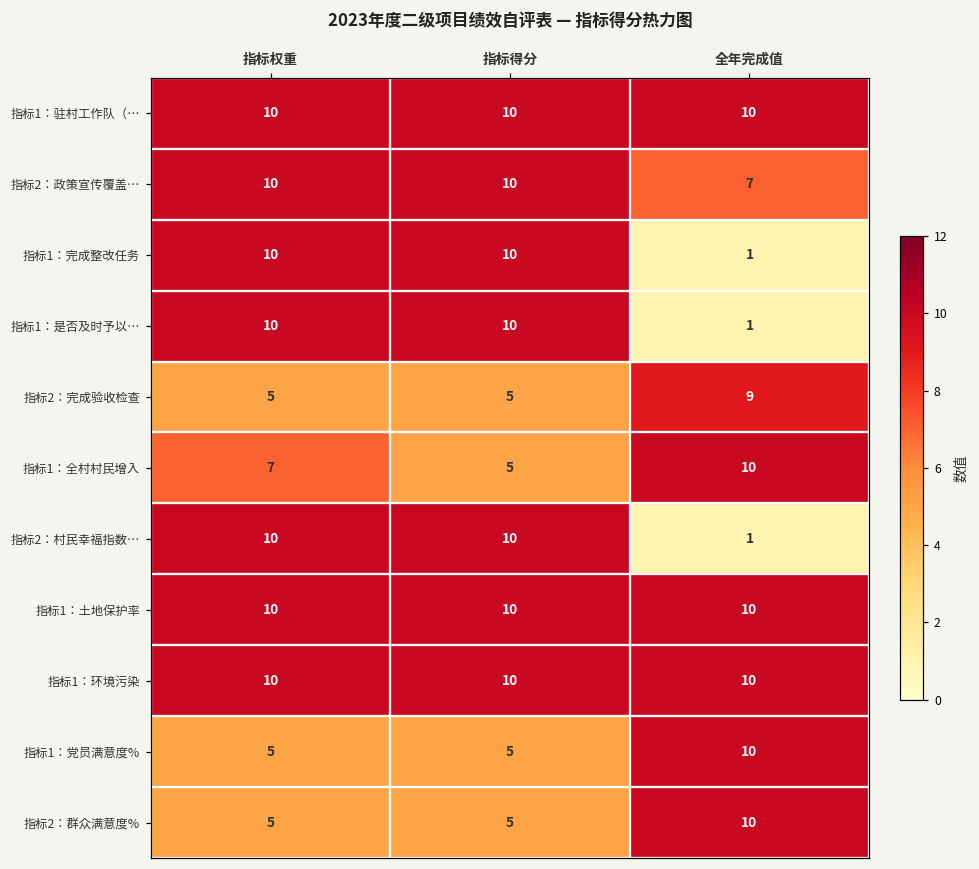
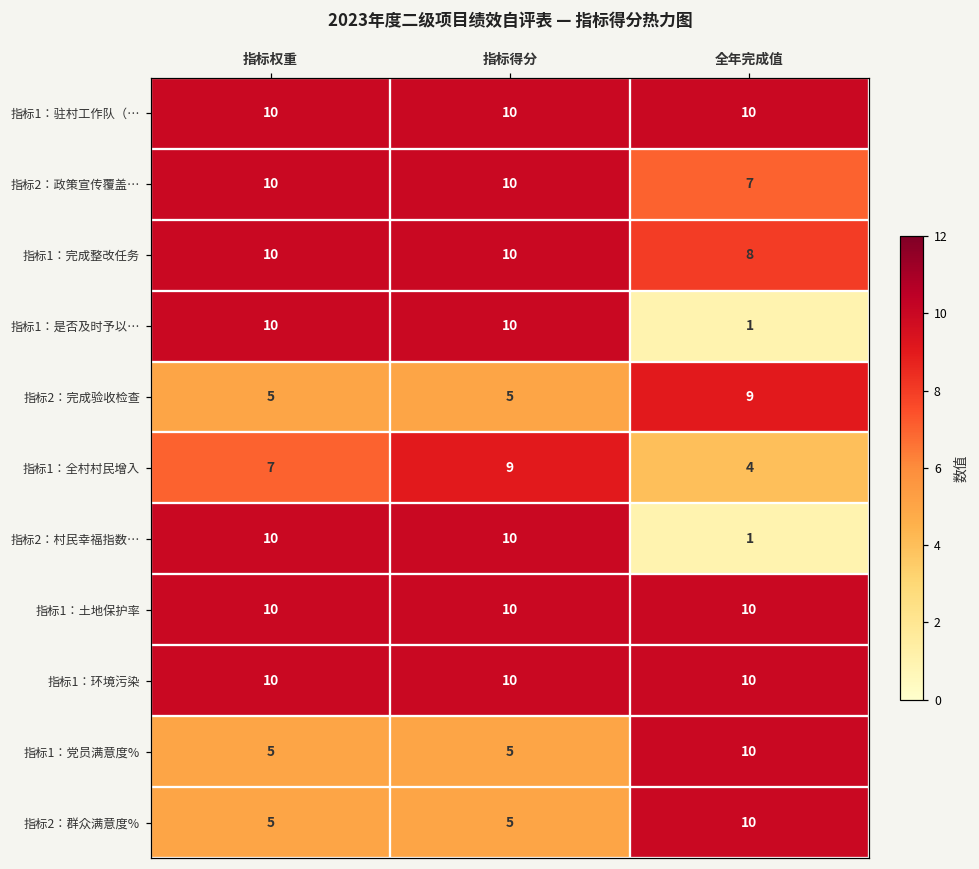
  {
    "指标1：驻村工作队（…": {
      "指标权重": 10,
      "指标得分": 10,
      "全年完成值": 10
    },
    "指标2：政策宣传覆盖…": {
      "指标权重": 10,
      "指标得分": 10,
      "全年完成值": 7
    },
    "指标1：完成整改任务": {
      "指标权重": 10,
      "指标得分": 10,
-     "全年完成值": 1
+     "全年完成值": 8
    },
    "指标1：是否及时予以…": {
      "指标权重": 10,
      "指标得分": 10,
      "全年完成值": 1
    },
    "指标2：完成验收检查": {
      "指标权重": 5,
      "指标得分": 5,
      "全年完成值": 9
    },
    "指标1：全村村民增入": {
      "指标权重": 7,
-     "指标得分": 5,
-     "全年完成值": 10
+     "指标得分": 9,
+     "全年完成值": 4
    },
    "指标2：村民幸福指数…": {
      "指标权重": 10,
      "指标得分": 10,
      "全年完成值": 1
    },
    "指标1：土地保护率": {
      "指标权重": 10,
      "指标得分": 10,
      "全年完成值": 10
    },
    "指标1：环境污染": {
      "指标权重": 10,
      "指标得分": 10,
      "全年完成值": 10
    },
    "指标1：党员满意度%": {
      "指标权重": 5,
      "指标得分": 5,
      "全年完成值": 10
    },
    "指标2：群众满意度%": {
      "指标权重": 5,
      "指标得分": 5,
      "全年完成值": 10
    }
  }
